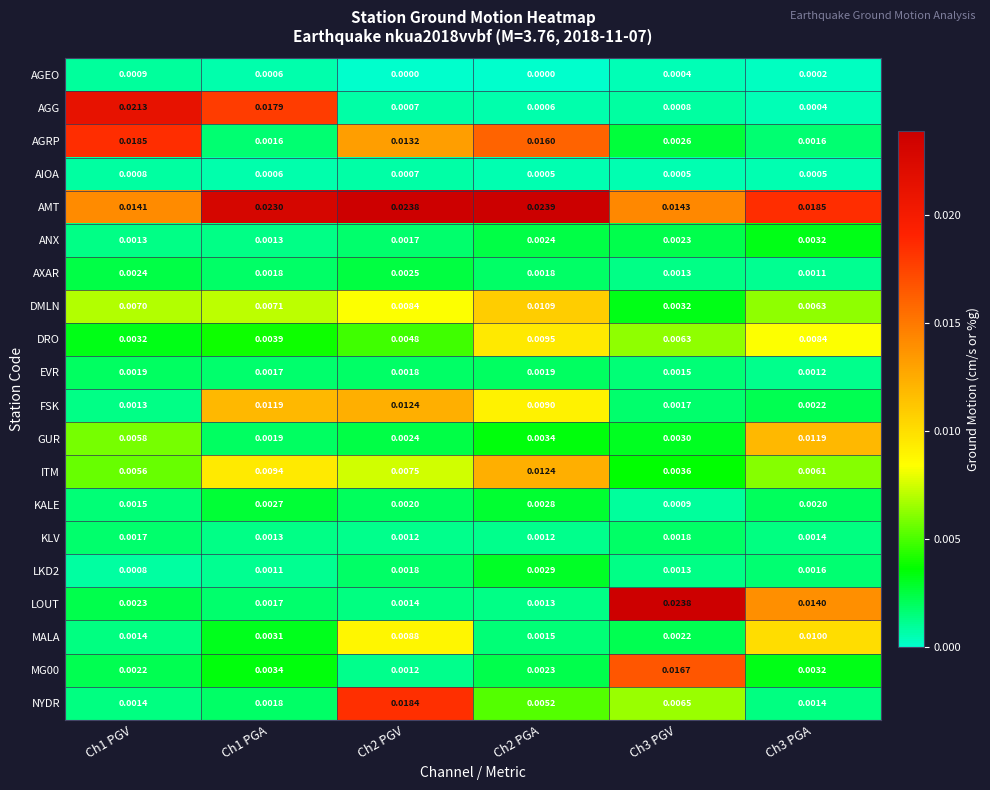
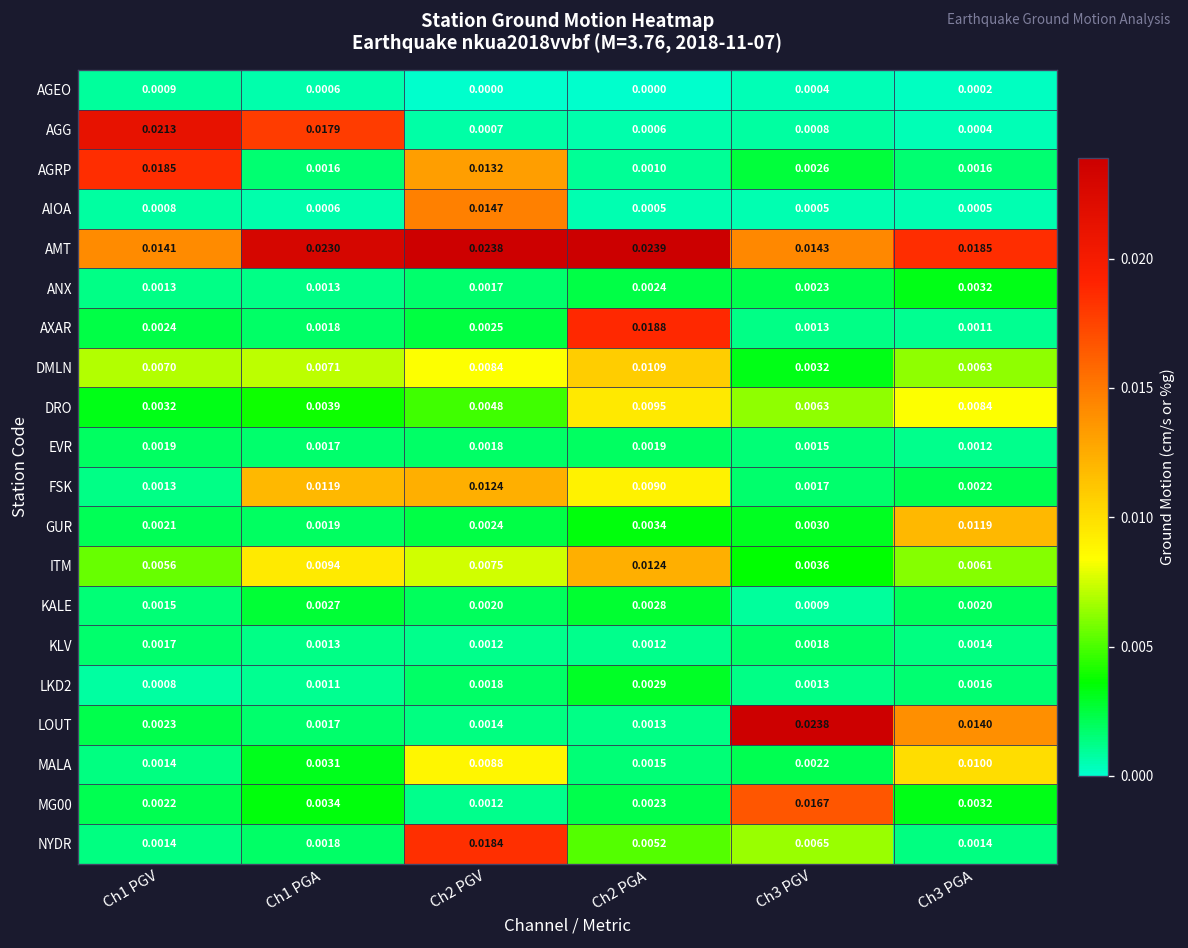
  {
    "AGEO": {
      "Ch1 PGV": 0.0009,
      "Ch1 PGA": 0.0006,
      "Ch2 PGV": 0.0000,
      "Ch2 PGA": 0.0000,
      "Ch3 PGV": 0.0004,
      "Ch3 PGA": 0.0002
    },
    "AGG": {
      "Ch1 PGV": 0.0213,
      "Ch1 PGA": 0.0179,
      "Ch2 PGV": 0.0007,
      "Ch2 PGA": 0.0006,
      "Ch3 PGV": 0.0008,
      "Ch3 PGA": 0.0004
    },
    "AGRP": {
      "Ch1 PGV": 0.0185,
      "Ch1 PGA": 0.0016,
      "Ch2 PGV": 0.0132,
-     "Ch2 PGA": 0.0160,
+     "Ch2 PGA": 0.0010,
      "Ch3 PGV": 0.0026,
      "Ch3 PGA": 0.0016
    },
    "AIOA": {
      "Ch1 PGV": 0.0008,
      "Ch1 PGA": 0.0006,
-     "Ch2 PGV": 0.0007,
+     "Ch2 PGV": 0.0147,
      "Ch2 PGA": 0.0005,
      "Ch3 PGV": 0.0005,
      "Ch3 PGA": 0.0005
    },
    "AMT": {
      "Ch1 PGV": 0.0141,
      "Ch1 PGA": 0.0230,
      "Ch2 PGV": 0.0238,
      "Ch2 PGA": 0.0239,
      "Ch3 PGV": 0.0143,
      "Ch3 PGA": 0.0185
    },
    "ANX": {
      "Ch1 PGV": 0.0013,
      "Ch1 PGA": 0.0013,
      "Ch2 PGV": 0.0017,
      "Ch2 PGA": 0.0024,
      "Ch3 PGV": 0.0023,
      "Ch3 PGA": 0.0032
    },
    "AXAR": {
      "Ch1 PGV": 0.0024,
      "Ch1 PGA": 0.0018,
      "Ch2 PGV": 0.0025,
-     "Ch2 PGA": 0.0018,
+     "Ch2 PGA": 0.0188,
      "Ch3 PGV": 0.0013,
      "Ch3 PGA": 0.0011
    },
    "DMLN": {
      "Ch1 PGV": 0.0070,
      "Ch1 PGA": 0.0071,
      "Ch2 PGV": 0.0084,
      "Ch2 PGA": 0.0109,
      "Ch3 PGV": 0.0032,
      "Ch3 PGA": 0.0063
    },
    "DRO": {
      "Ch1 PGV": 0.0032,
      "Ch1 PGA": 0.0039,
      "Ch2 PGV": 0.0048,
      "Ch2 PGA": 0.0095,
      "Ch3 PGV": 0.0063,
      "Ch3 PGA": 0.0084
    },
    "EVR": {
      "Ch1 PGV": 0.0019,
      "Ch1 PGA": 0.0017,
      "Ch2 PGV": 0.0018,
      "Ch2 PGA": 0.0019,
      "Ch3 PGV": 0.0015,
      "Ch3 PGA": 0.0012
    },
    "FSK": {
      "Ch1 PGV": 0.0013,
      "Ch1 PGA": 0.0119,
      "Ch2 PGV": 0.0124,
      "Ch2 PGA": 0.0090,
      "Ch3 PGV": 0.0017,
      "Ch3 PGA": 0.0022
    },
    "GUR": {
-     "Ch1 PGV": 0.0058,
+     "Ch1 PGV": 0.0021,
      "Ch1 PGA": 0.0019,
      "Ch2 PGV": 0.0024,
      "Ch2 PGA": 0.0034,
      "Ch3 PGV": 0.0030,
      "Ch3 PGA": 0.0119
    },
    "ITM": {
      "Ch1 PGV": 0.0056,
      "Ch1 PGA": 0.0094,
      "Ch2 PGV": 0.0075,
      "Ch2 PGA": 0.0124,
      "Ch3 PGV": 0.0036,
      "Ch3 PGA": 0.0061
    },
    "KALE": {
      "Ch1 PGV": 0.0015,
      "Ch1 PGA": 0.0027,
      "Ch2 PGV": 0.0020,
      "Ch2 PGA": 0.0028,
      "Ch3 PGV": 0.0009,
      "Ch3 PGA": 0.0020
    },
    "KLV": {
      "Ch1 PGV": 0.0017,
      "Ch1 PGA": 0.0013,
      "Ch2 PGV": 0.0012,
      "Ch2 PGA": 0.0012,
      "Ch3 PGV": 0.0018,
      "Ch3 PGA": 0.0014
    },
    "LKD2": {
      "Ch1 PGV": 0.0008,
      "Ch1 PGA": 0.0011,
      "Ch2 PGV": 0.0018,
      "Ch2 PGA": 0.0029,
      "Ch3 PGV": 0.0013,
      "Ch3 PGA": 0.0016
    },
    "LOUT": {
      "Ch1 PGV": 0.0023,
      "Ch1 PGA": 0.0017,
      "Ch2 PGV": 0.0014,
      "Ch2 PGA": 0.0013,
      "Ch3 PGV": 0.0238,
      "Ch3 PGA": 0.0140
    },
    "MALA": {
      "Ch1 PGV": 0.0014,
      "Ch1 PGA": 0.0031,
      "Ch2 PGV": 0.0088,
      "Ch2 PGA": 0.0015,
      "Ch3 PGV": 0.0022,
      "Ch3 PGA": 0.0100
    },
    "MG00": {
      "Ch1 PGV": 0.0022,
      "Ch1 PGA": 0.0034,
      "Ch2 PGV": 0.0012,
      "Ch2 PGA": 0.0023,
      "Ch3 PGV": 0.0167,
      "Ch3 PGA": 0.0032
    },
    "NYDR": {
      "Ch1 PGV": 0.0014,
      "Ch1 PGA": 0.0018,
      "Ch2 PGV": 0.0184,
      "Ch2 PGA": 0.0052,
      "Ch3 PGV": 0.0065,
      "Ch3 PGA": 0.0014
    }
  }
